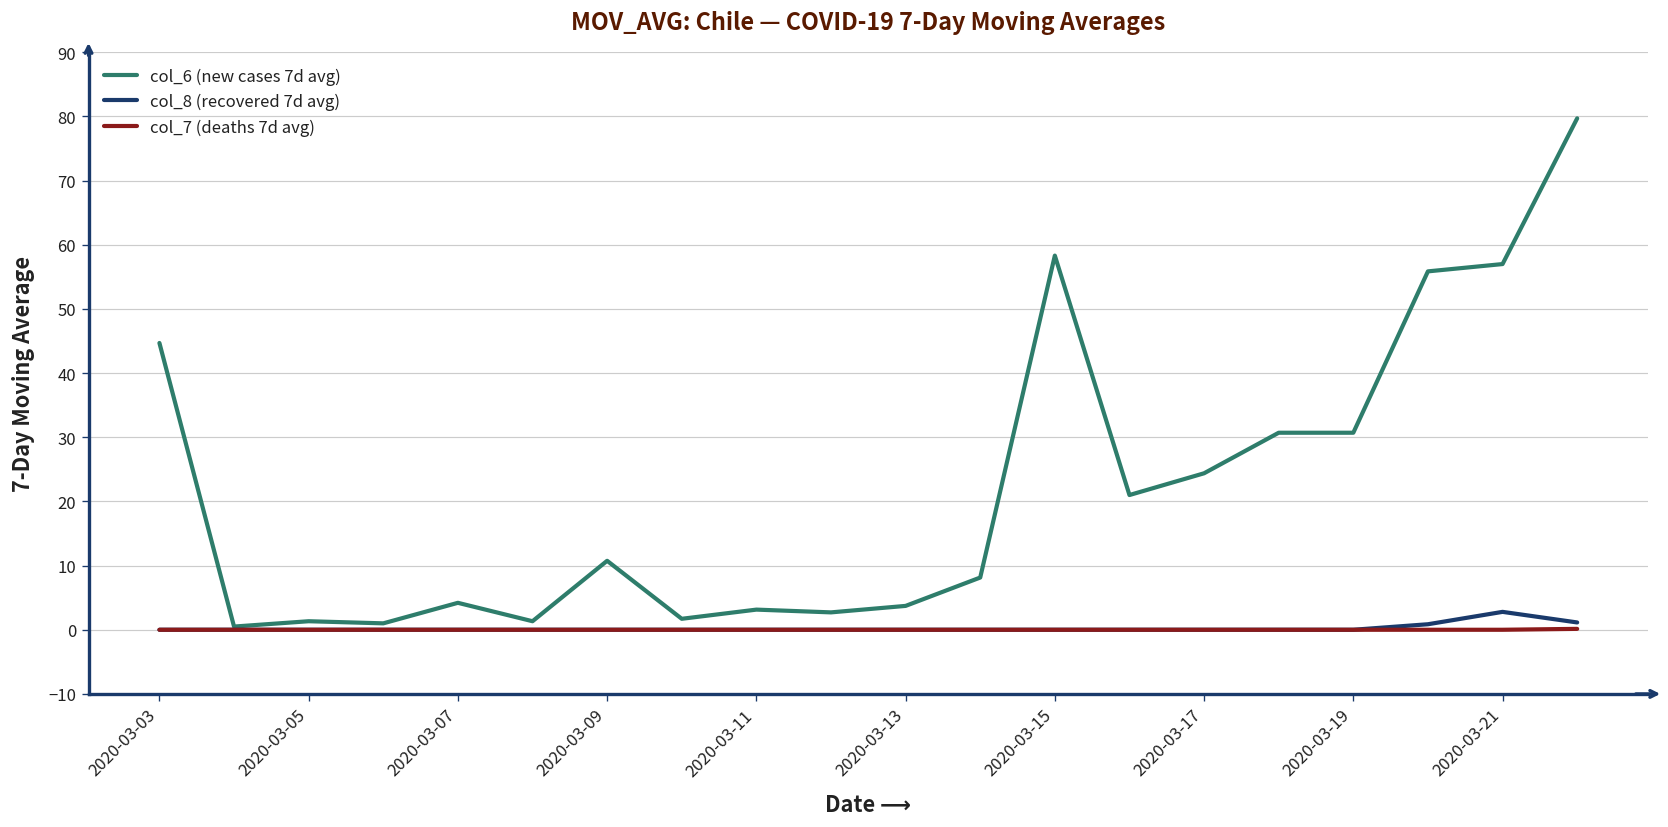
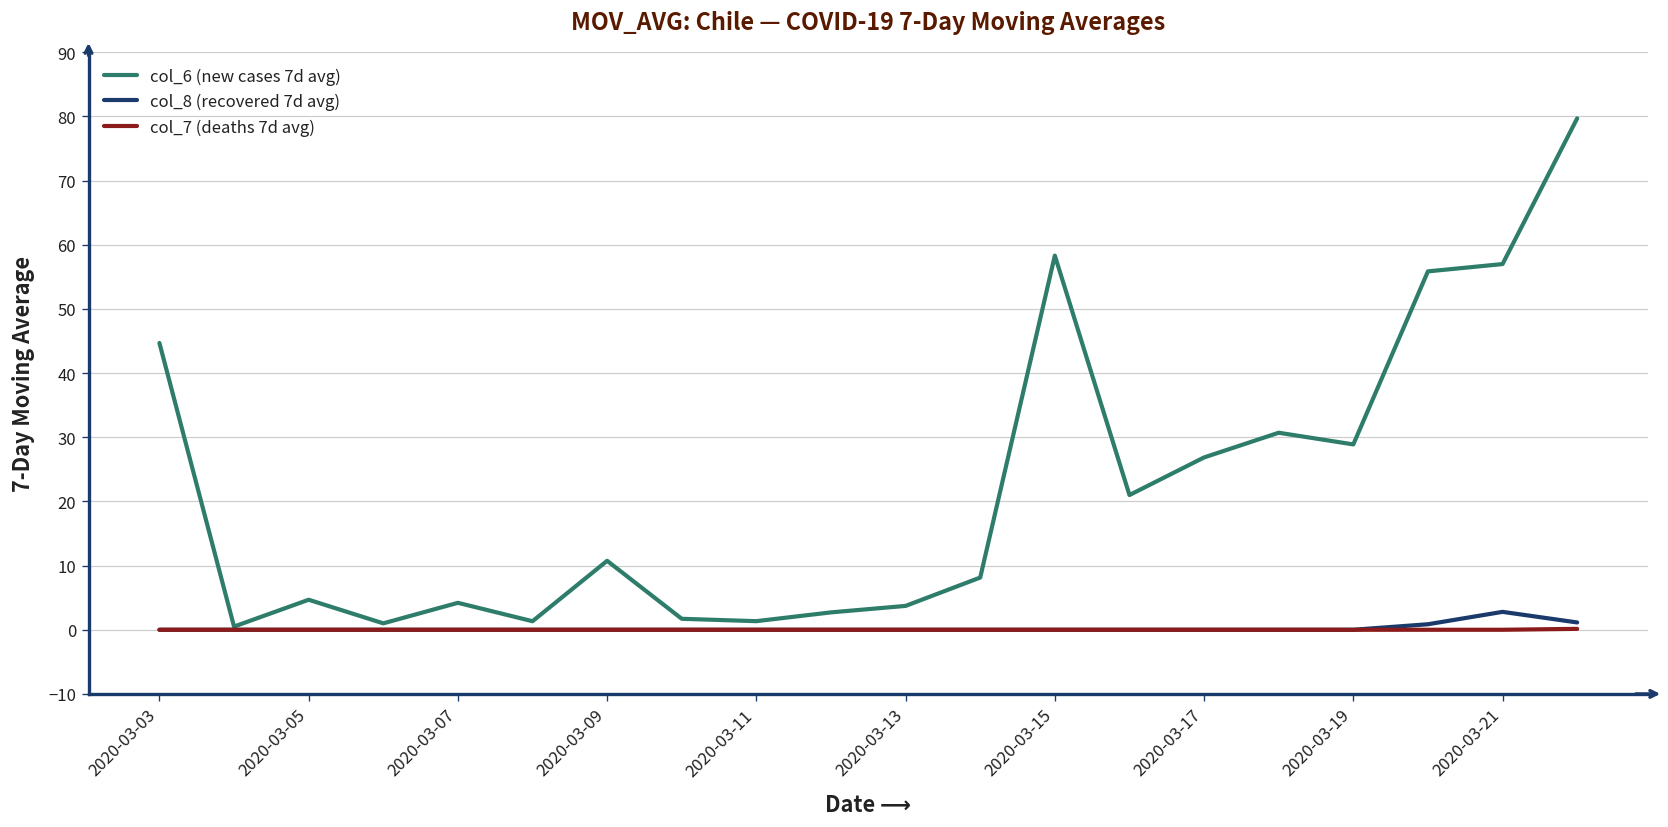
  {
    "col_6 (new cases 7d avg)": {
      "2020-03-03": 45,
-     "2020-03-05": 1,
+     "2020-03-05": 5,
      "2020-03-07": 4,
      "2020-03-09": 11,
-     "2020-03-11": 3,
+     "2020-03-11": 1,
      "2020-03-13": 4,
      "2020-03-15": 58,
-     "2020-03-17": 24,
-     "2020-03-19": 31,
+     "2020-03-17": 27,
+     "2020-03-19": 29,
      "2020-03-21": 57
    },
    "col_8 (recovered 7d avg)": {
      "2020-03-21": 3
    },
    "col_7 (deaths 7d avg)": {
      "2020-03-21": 0
    }
  }
